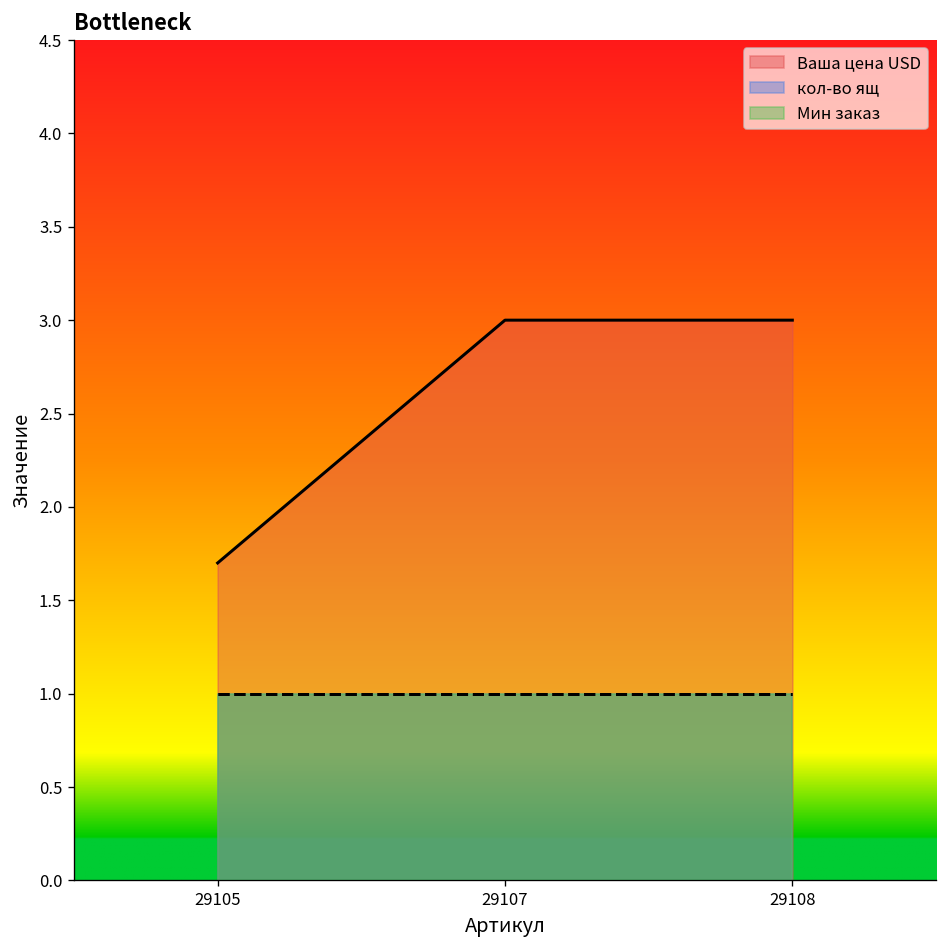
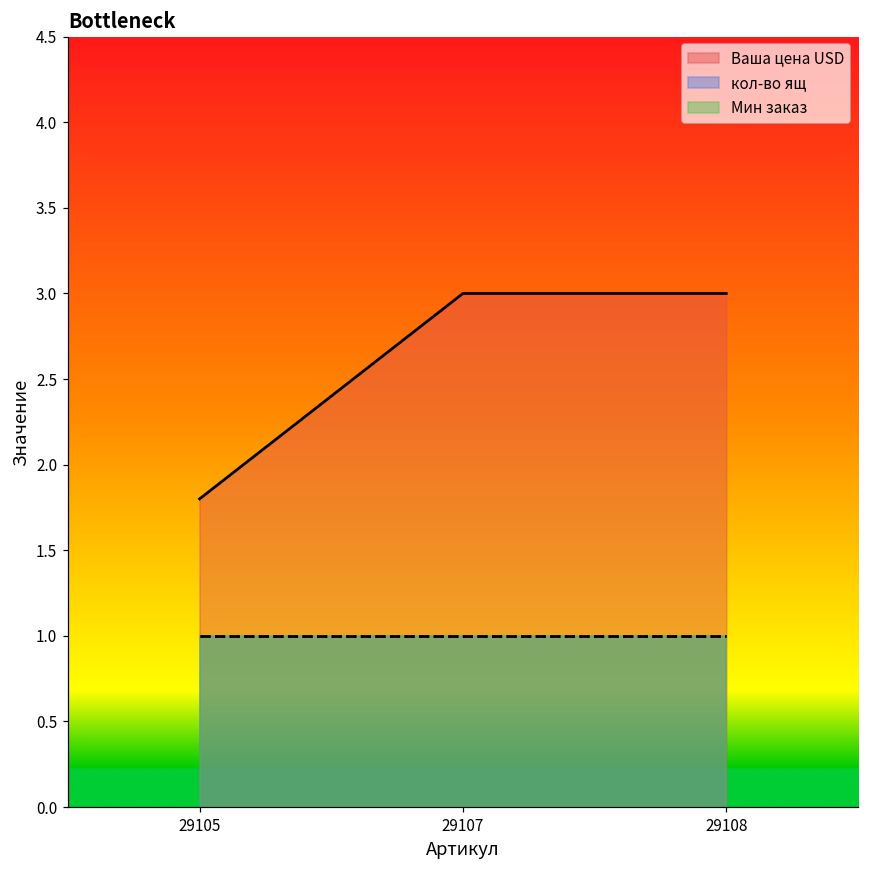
  {
    "Ваша цена USD": {
-     "29105": 1.7,
+     "29105": 1.8,
      "29107": 3.0,
      "29108": 3.0
    },
    "Мин заказ": {
      "29105": 1.0,
      "29107": 1.0,
      "29108": 1.0
    }
  }
